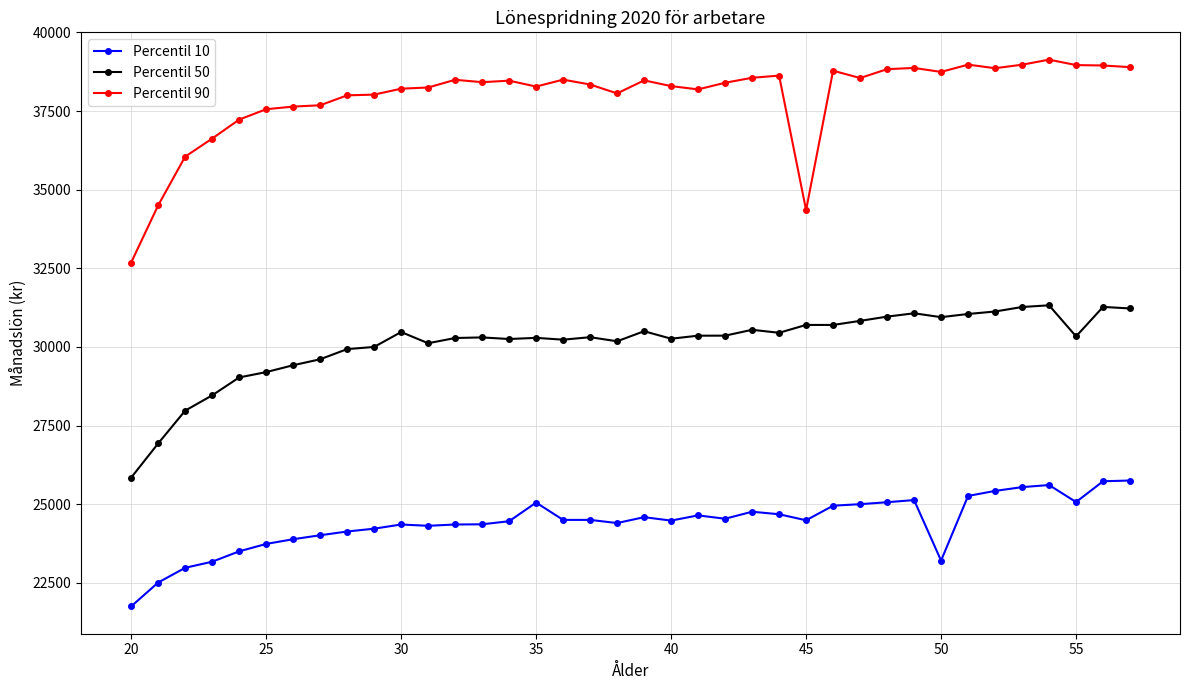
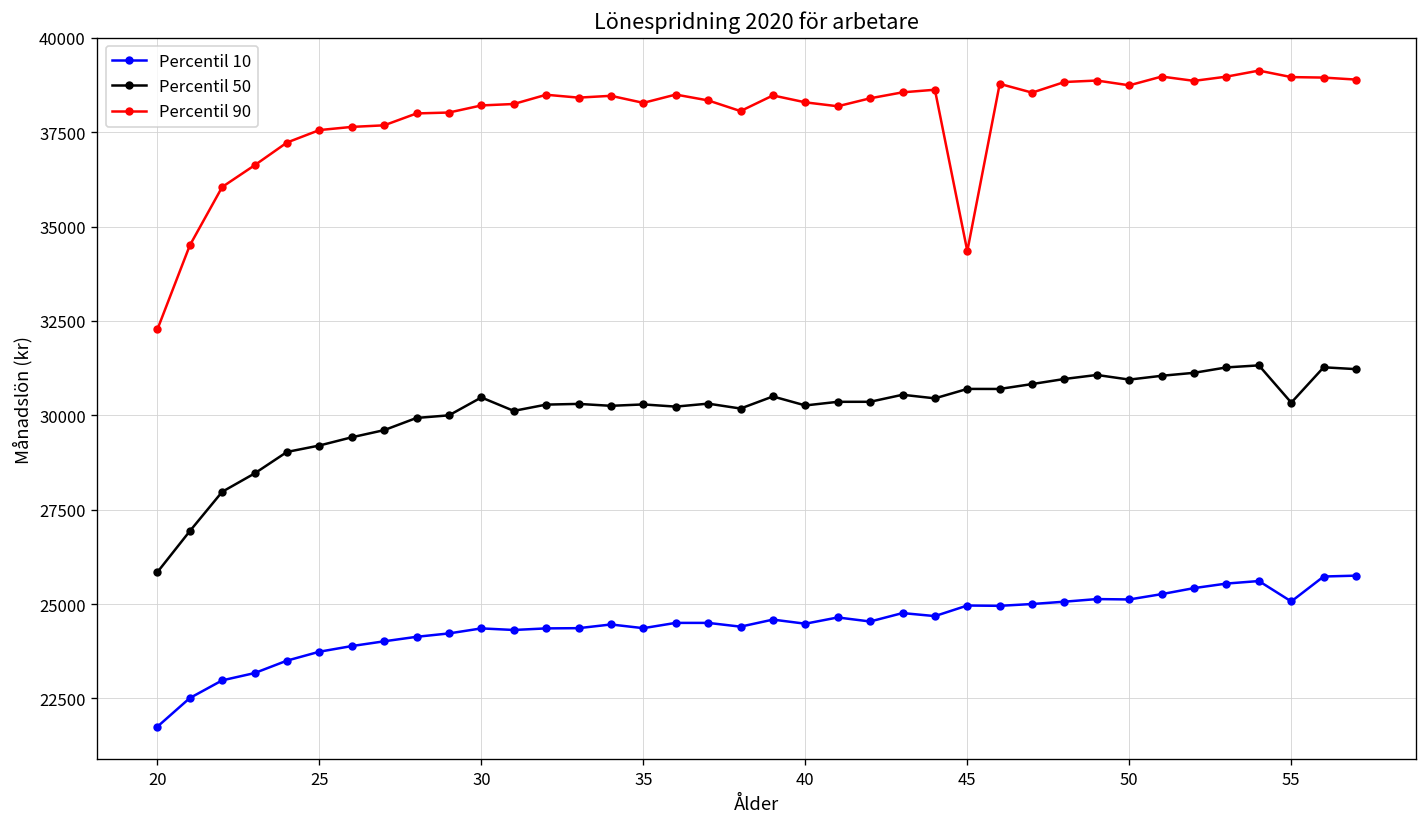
  {
    "Percentil 10": {
      "20": 21800,
      "25": 23700,
      "30": 24400,
-     "35": 25100,
+     "35": 24400,
      "40": 24500,
-     "45": 24500,
-     "50": 23200,
+     "45": 25000,
+     "50": 25100,
      "55": 25100
    },
    "Percentil 50": {
      "20": 25800,
      "25": 29200,
      "30": 30500,
      "35": 30300,
      "40": 30300,
      "45": 30700,
      "50": 30900,
      "55": 30300
    },
    "Percentil 90": {
-     "20": 32700,
+     "20": 32300,
      "25": 37600,
      "30": 38200,
      "35": 38300,
      "40": 38300,
      "45": 34400,
      "50": 38700,
      "55": 39000
    }
  }
